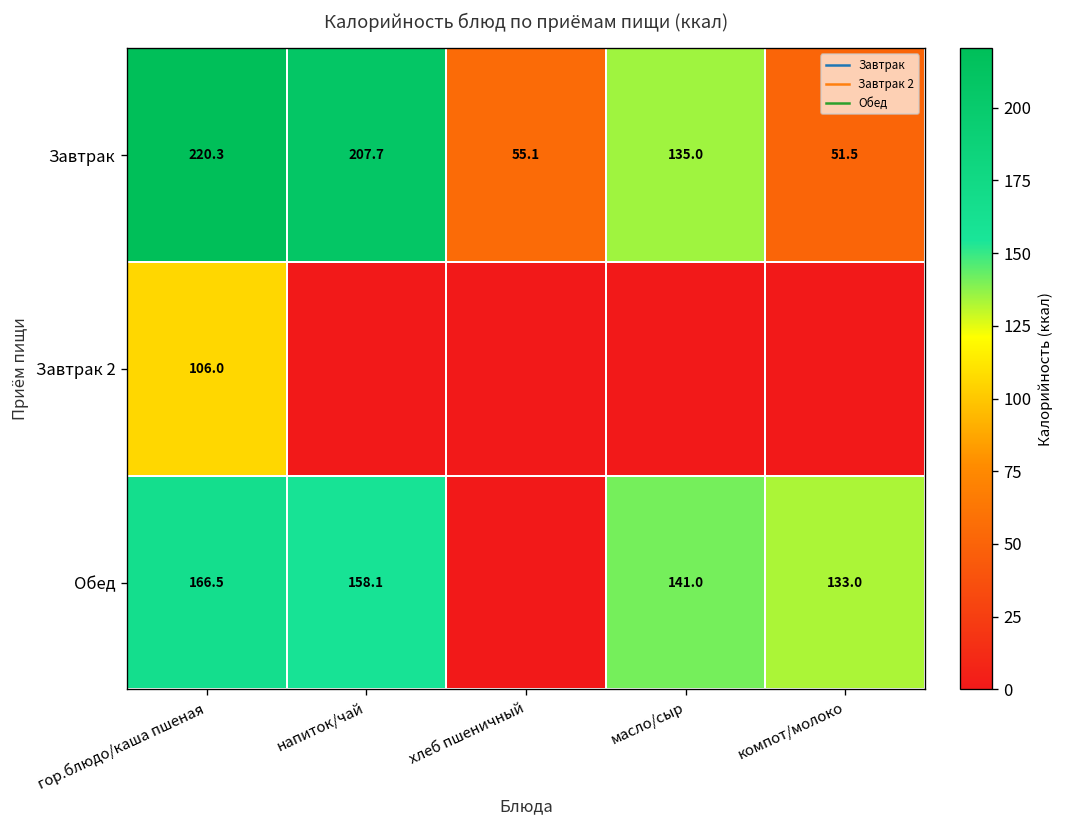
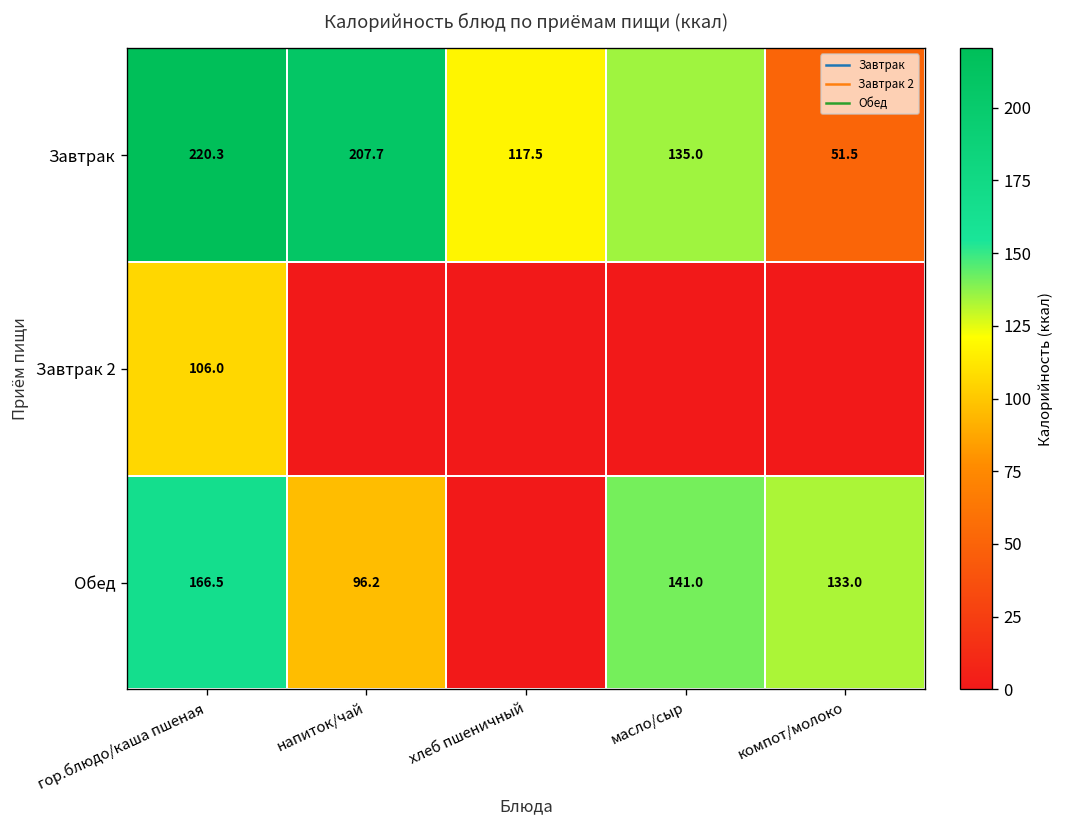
  {
    "Завтрак": {
      "гор.блюдо/каша пшеная": 220.3,
      "напиток/чай": 207.7,
-     "хлеб пшеничный": 55.1,
+     "хлеб пшеничный": 117.5,
      "масло/сыр": 135.0,
      "компот/молоко": 51.5
    },
    "Завтрак 2": {
      "гор.блюдо/каша пшеная": 106.0
    },
    "Обед": {
      "гор.блюдо/каша пшеная": 166.5,
-     "напиток/чай": 158.1,
+     "напиток/чай": 96.2,
      "масло/сыр": 141.0,
      "компот/молоко": 133.0
    }
  }
